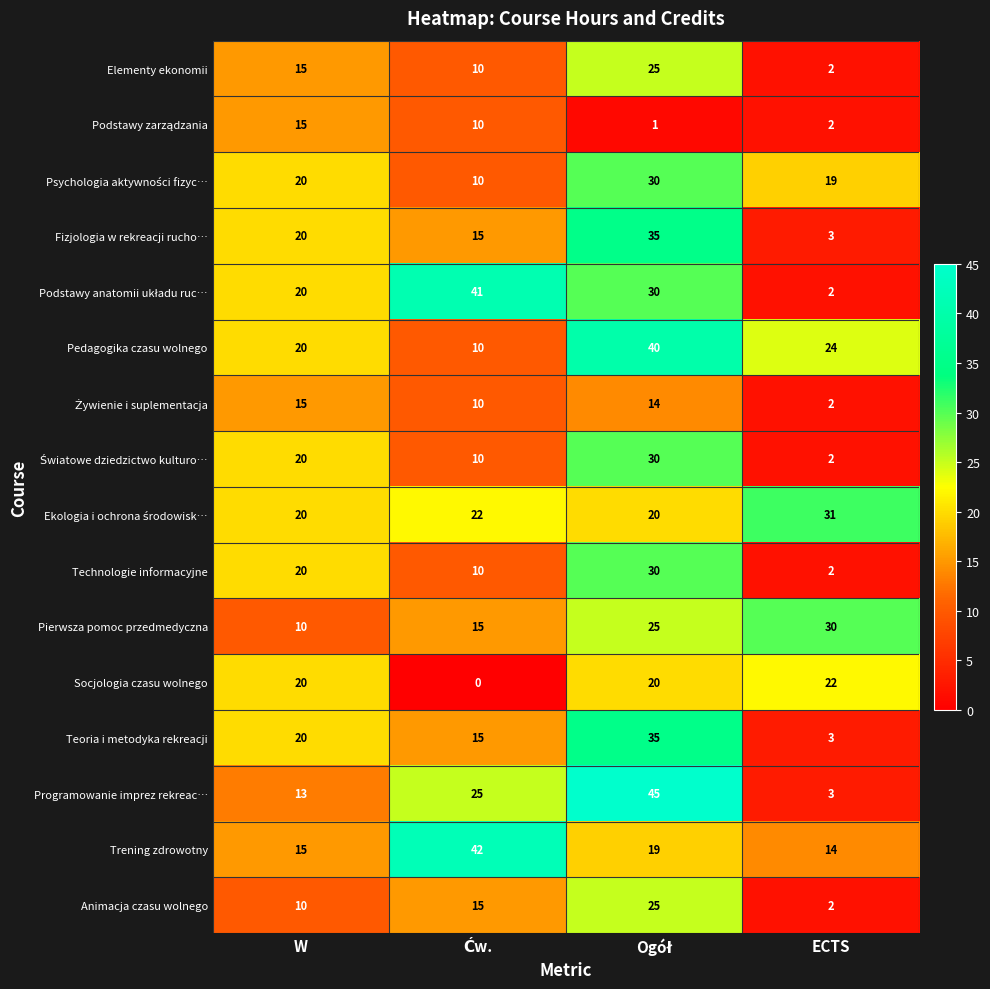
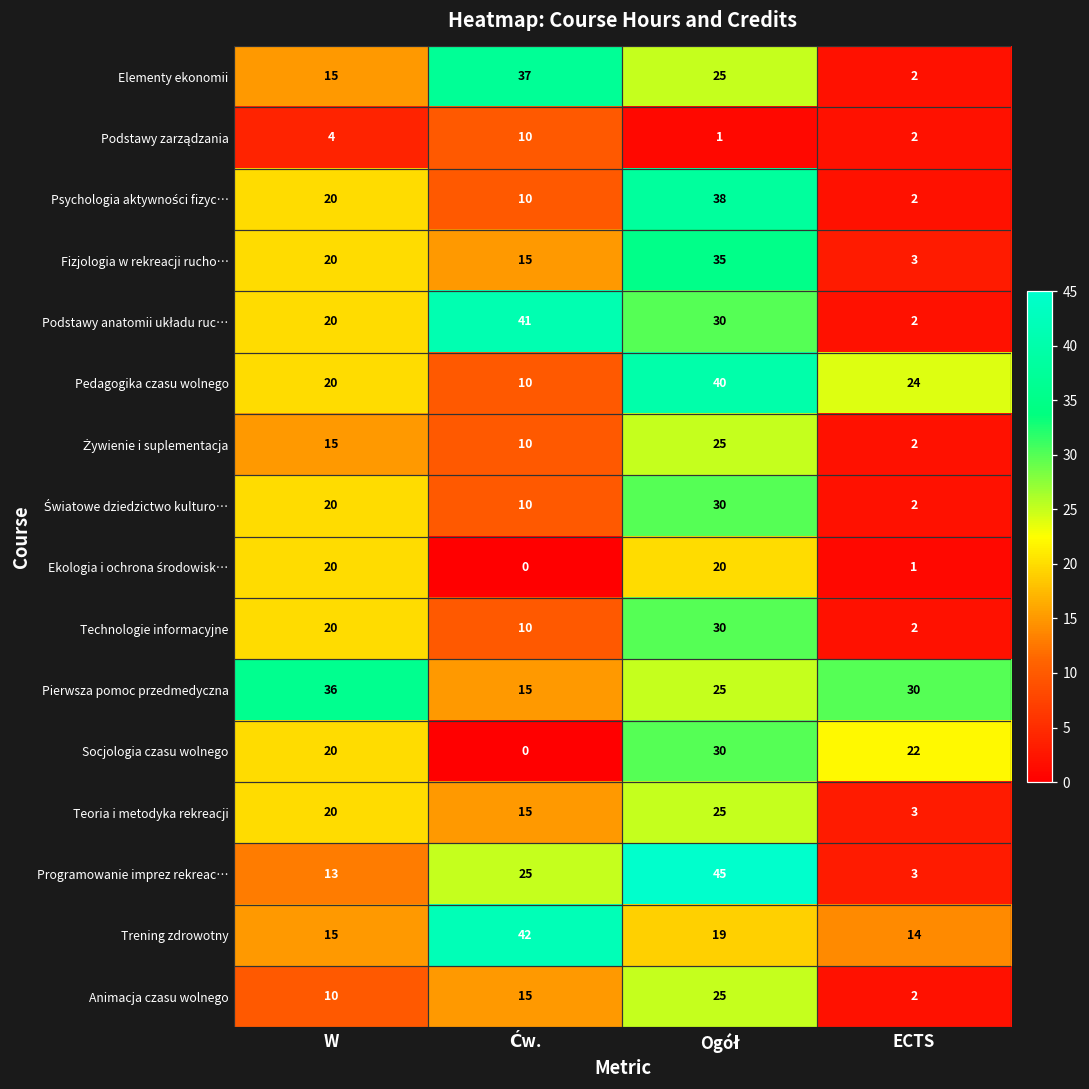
  {
    "Elementy ekonomii": {
      "W": 15,
-     "Ćw.": 10,
+     "Ćw.": 37,
      "Ogół": 25,
      "ECTS": 2
    },
    "Podstawy zarządzania": {
-     "W": 15,
+     "W": 4,
      "Ćw.": 10,
      "Ogół": 1,
      "ECTS": 2
    },
    "Psychologia aktywności fizyc…": {
      "W": 20,
      "Ćw.": 10,
-     "Ogół": 30,
-     "ECTS": 19
+     "Ogół": 38,
+     "ECTS": 2
    },
    "Fizjologia w rekreacji rucho…": {
      "W": 20,
      "Ćw.": 15,
      "Ogół": 35,
      "ECTS": 3
    },
    "Podstawy anatomii układu ruc…": {
      "W": 20,
      "Ćw.": 41,
      "Ogół": 30,
      "ECTS": 2
    },
    "Pedagogika czasu wolnego": {
      "W": 20,
      "Ćw.": 10,
      "Ogół": 40,
      "ECTS": 24
    },
    "Żywienie i suplementacja": {
      "W": 15,
      "Ćw.": 10,
-     "Ogół": 14,
+     "Ogół": 25,
      "ECTS": 2
    },
    "Światowe dziedzictwo kulturo…": {
      "W": 20,
      "Ćw.": 10,
      "Ogół": 30,
      "ECTS": 2
    },
    "Ekologia i ochrona środowisk…": {
      "W": 20,
-     "Ćw.": 22,
+     "Ćw.": 0,
      "Ogół": 20,
-     "ECTS": 31
+     "ECTS": 1
    },
    "Technologie informacyjne": {
      "W": 20,
      "Ćw.": 10,
      "Ogół": 30,
      "ECTS": 2
    },
    "Pierwsza pomoc przedmedyczna": {
-     "W": 10,
+     "W": 36,
      "Ćw.": 15,
      "Ogół": 25,
      "ECTS": 30
    },
    "Socjologia czasu wolnego": {
      "W": 20,
      "Ćw.": 0,
-     "Ogół": 20,
+     "Ogół": 30,
      "ECTS": 22
    },
    "Teoria i metodyka rekreacji": {
      "W": 20,
      "Ćw.": 15,
-     "Ogół": 35,
+     "Ogół": 25,
      "ECTS": 3
    },
    "Programowanie imprez rekreac…": {
      "W": 13,
      "Ćw.": 25,
      "Ogół": 45,
      "ECTS": 3
    },
    "Trening zdrowotny": {
      "W": 15,
      "Ćw.": 42,
      "Ogół": 19,
      "ECTS": 14
    },
    "Animacja czasu wolnego": {
      "W": 10,
      "Ćw.": 15,
      "Ogół": 25,
      "ECTS": 2
    }
  }
